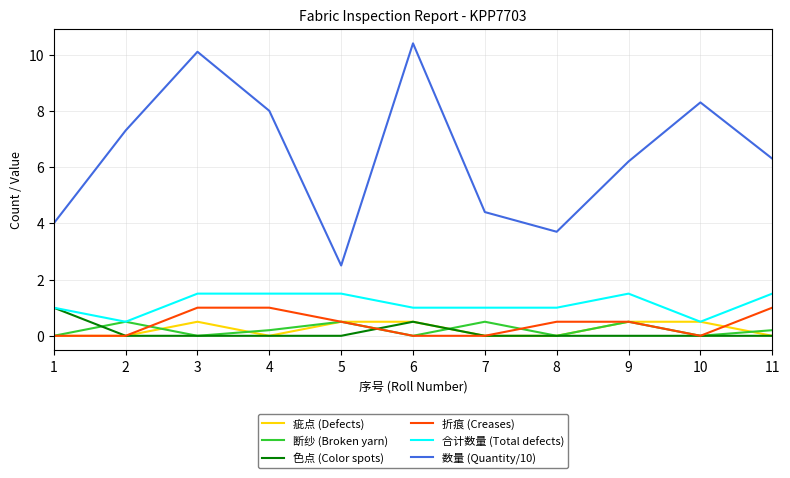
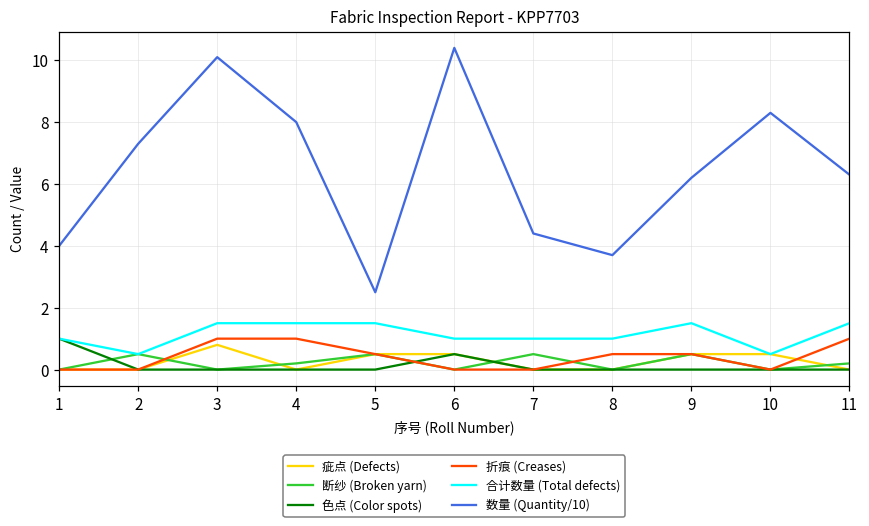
  {
    "疵点 (Defects)": {
-     "3": 0.5
+     "3": 0.8
    },
    "断纱 (Broken yarn)": {
      "4": 0.2,
      "7": 0.5,
      "11": 0.2
    },
    "色点 (Color spots)": {
      "5": 0.0,
      "9": 0.0
    },
    "折痕 (Creases)": {
      "3": 1.0,
      "4": 1.0,
      "8": 0.5,
      "11": 1.0
    },
    "合计数量 (Total defects)": {
      "3": 1.5,
      "4": 1.5,
      "5": 1.5,
      "6": 1.0,
      "7": 1.0,
      "8": 1.0,
      "9": 1.5,
      "11": 1.5
    },
    "数量 (Quantity/10)": {
      "1": 4.0,
      "2": 7.3,
      "3": 10.1,
      "4": 8.0,
      "5": 2.5,
      "6": 10.4,
      "7": 4.4,
      "8": 3.7,
      "9": 6.2,
      "10": 8.3,
      "11": 6.3
    }
  }
